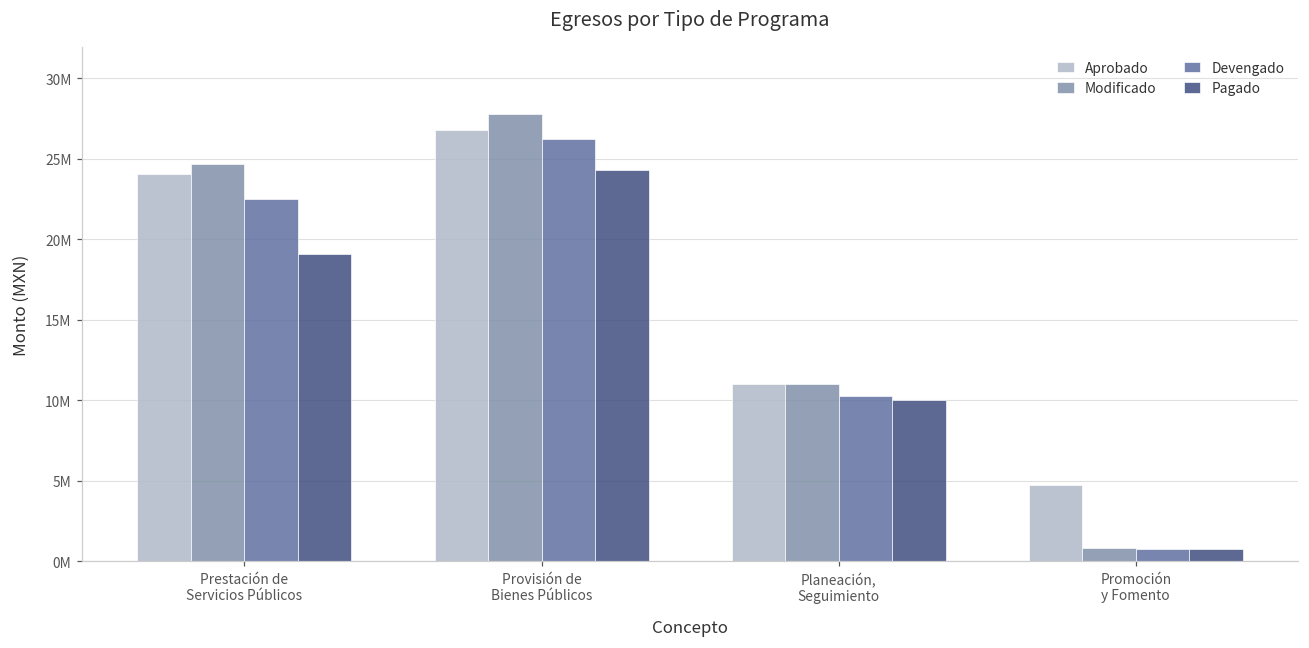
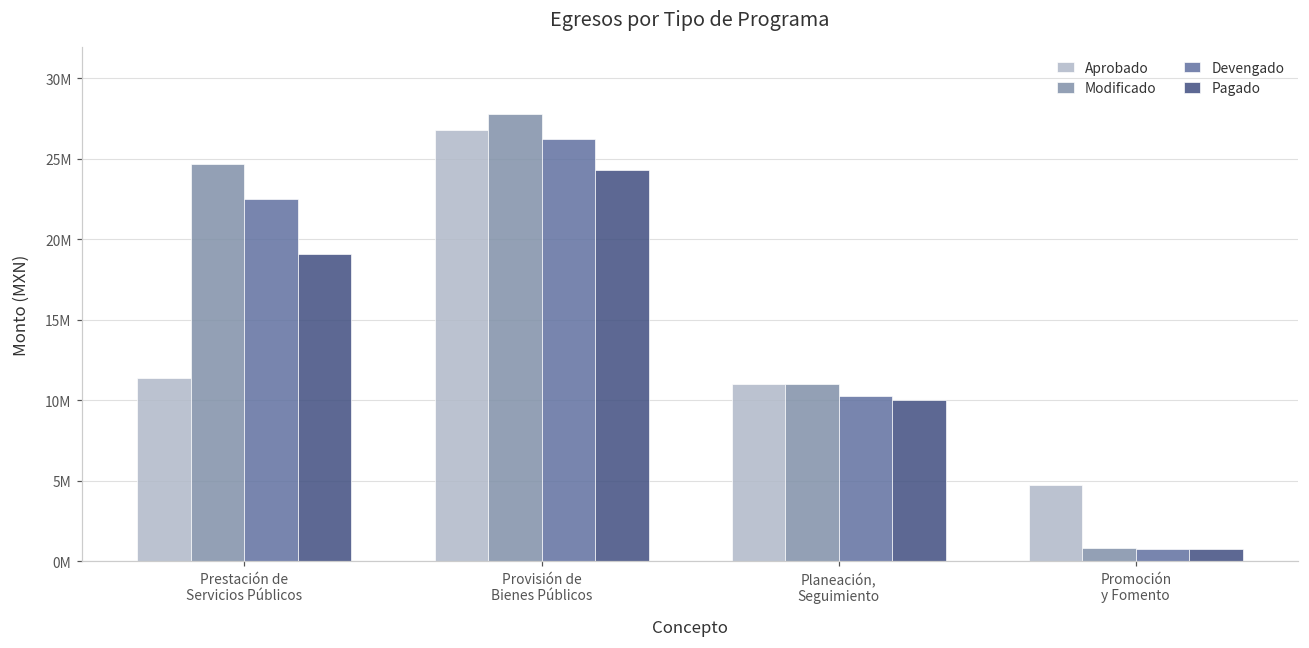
  {
    "Aprobado": {
-     "Prestación de Servicios Públicos": 24100000,
+     "Prestación de Servicios Públicos": 11400000,
      "Provisión de Bienes Públicos": 26800000,
      "Planeación, Seguimiento": 11000000,
      "Promoción y Fomento": 4700000
    }
  }
